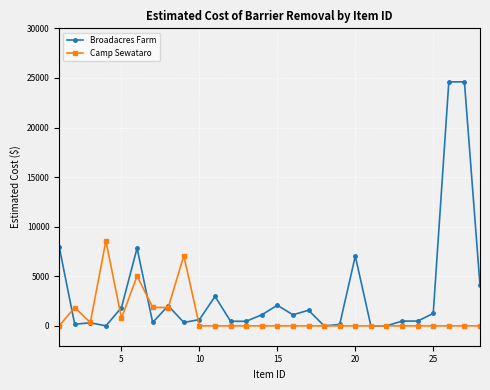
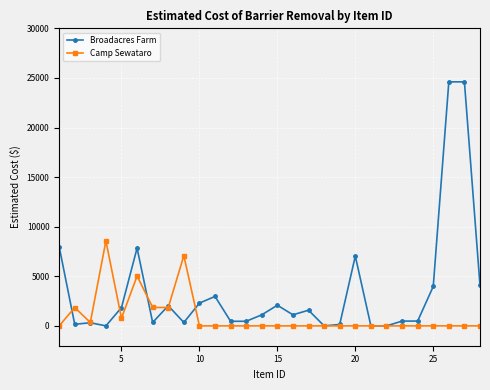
  {
    "Broadacres Farm": {
      "5": 2000,
-     "10": 1000,
+     "10": 2000,
      "15": 2000,
      "20": 7000,
-     "25": 1000
+     "25": 4000
    },
    "Camp Sewataro": {
      "5": 1000,
      "10": 0,
      "15": 0,
      "20": 0,
      "25": 0
    }
  }
